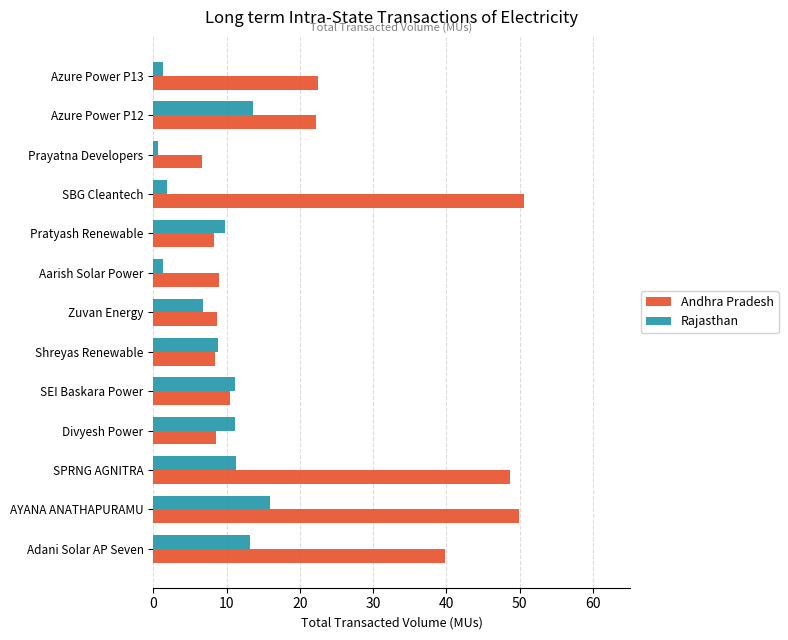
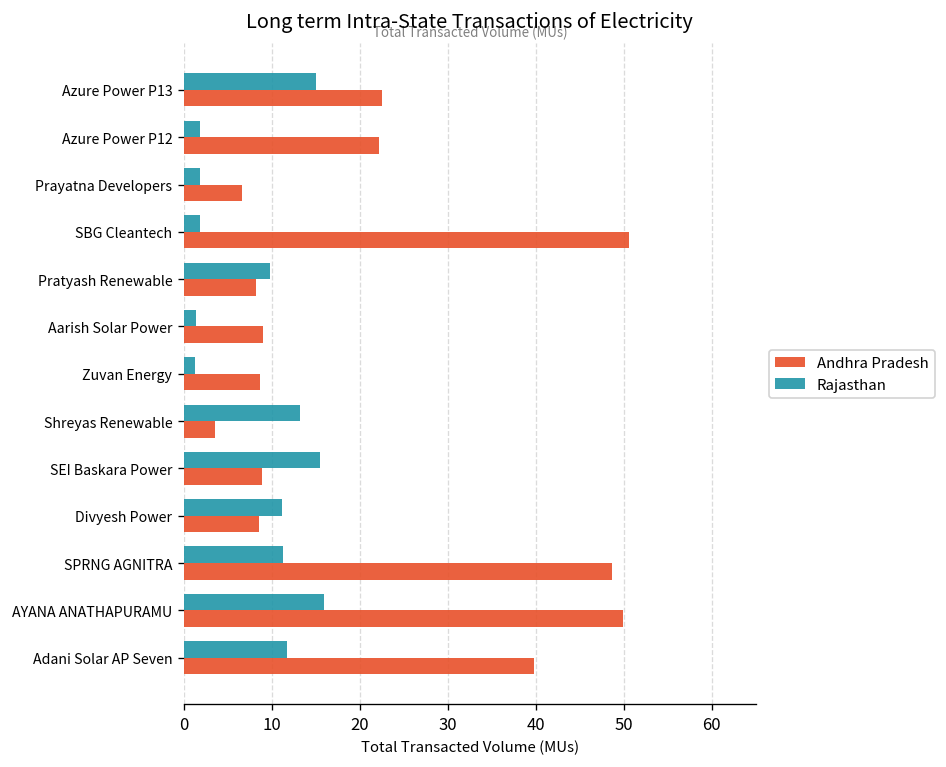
  {
    "Andhra Pradesh": {
      "Azure Power P13": 22,
      "Azure Power P12": 22,
      "Prayatna Developers": 7,
      "SBG Cleantech": 51,
      "Pratyash Renewable": 8,
      "Aarish Solar Power": 9,
      "Zuvan Energy": 9,
-     "Shreyas Renewable": 8,
-     "SEI Baskara Power": 10,
+     "Shreyas Renewable": 3,
+     "SEI Baskara Power": 9,
      "Divyesh Power": 8,
      "SPRNG AGNITRA": 49,
      "AYANA ANATHAPURAMU": 50,
      "Adani Solar AP Seven": 40
    },
    "Rajasthan": {
-     "Azure Power P13": 1,
-     "Azure Power P12": 14,
-     "Prayatna Developers": 1,
+     "Azure Power P13": 15,
+     "Azure Power P12": 2,
+     "Prayatna Developers": 2,
      "SBG Cleantech": 2,
      "Pratyash Renewable": 10,
      "Aarish Solar Power": 1,
-     "Zuvan Energy": 7,
-     "Shreyas Renewable": 9,
-     "SEI Baskara Power": 11,
+     "Zuvan Energy": 1,
+     "Shreyas Renewable": 13,
+     "SEI Baskara Power": 15,
      "Divyesh Power": 11,
      "SPRNG AGNITRA": 11,
      "AYANA ANATHAPURAMU": 16,
-     "Adani Solar AP Seven": 13
+     "Adani Solar AP Seven": 12
    }
  }
